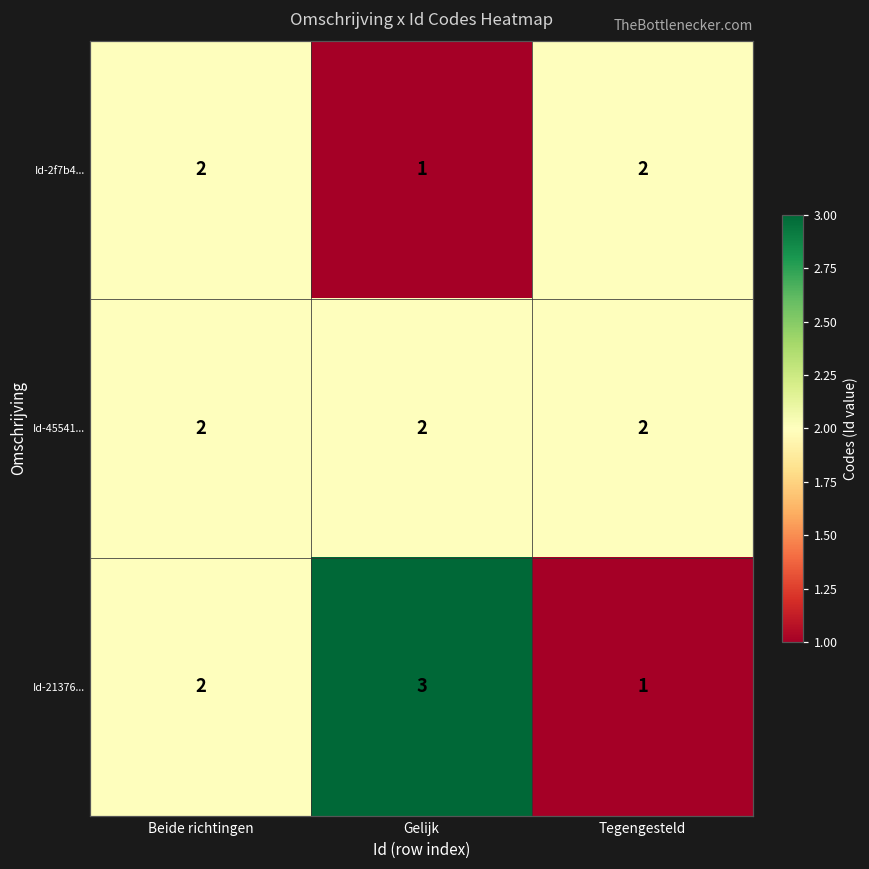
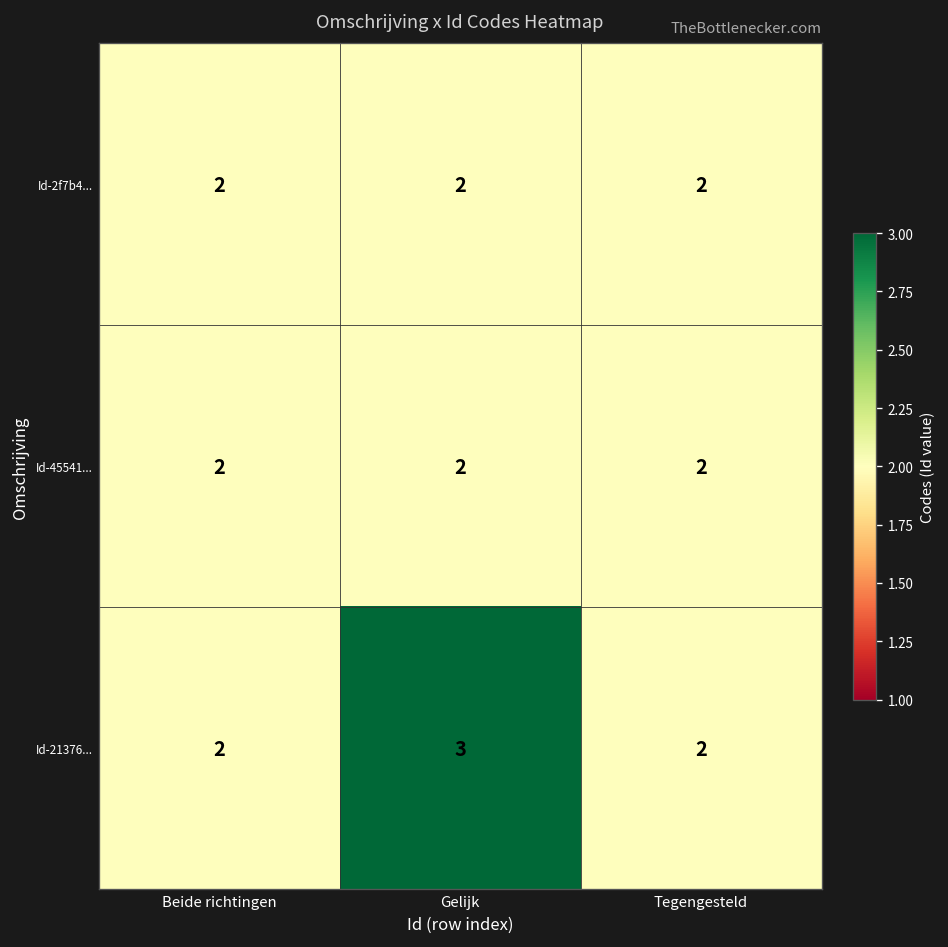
  {
    "Id-2f7b4...": {
      "Beide richtingen": 2,
-     "Gelijk": 1,
+     "Gelijk": 2,
      "Tegengesteld": 2
    },
    "Id-45541...": {
      "Beide richtingen": 2,
      "Gelijk": 2,
      "Tegengesteld": 2
    },
    "Id-21376...": {
      "Beide richtingen": 2,
      "Gelijk": 3,
-     "Tegengesteld": 1
+     "Tegengesteld": 2
    }
  }
